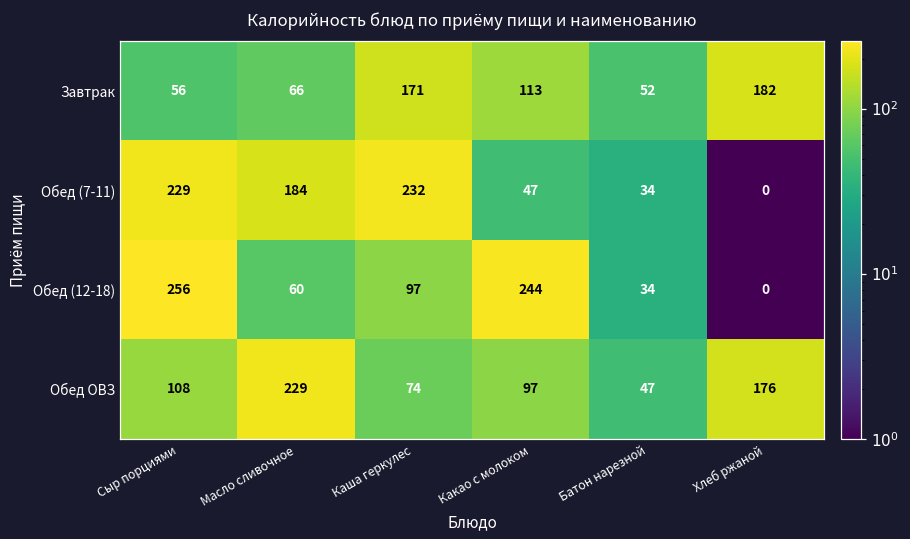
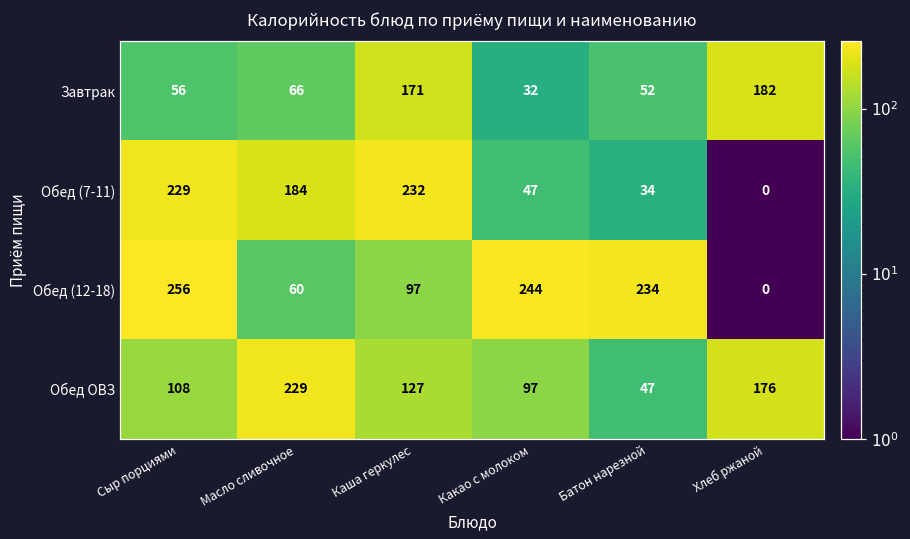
  {
    "Завтрак": {
      "Сыр порциями": 56,
      "Масло сливочное": 66,
      "Каша геркулес": 171,
-     "Какао с молоком": 113,
+     "Какао с молоком": 32,
      "Батон нарезной": 52,
      "Хлеб ржаной": 182
    },
    "Обед (7-11)": {
      "Сыр порциями": 229,
      "Масло сливочное": 184,
      "Каша геркулес": 232,
      "Какао с молоком": 47,
      "Батон нарезной": 34,
      "Хлеб ржаной": 0
    },
    "Обед (12-18)": {
      "Сыр порциями": 256,
      "Масло сливочное": 60,
      "Каша геркулес": 97,
      "Какао с молоком": 244,
-     "Батон нарезной": 34,
+     "Батон нарезной": 234,
      "Хлеб ржаной": 0
    },
    "Обед ОВЗ": {
      "Сыр порциями": 108,
      "Масло сливочное": 229,
-     "Каша геркулес": 74,
+     "Каша геркулес": 127,
      "Какао с молоком": 97,
      "Батон нарезной": 47,
      "Хлеб ржаной": 176
    }
  }
